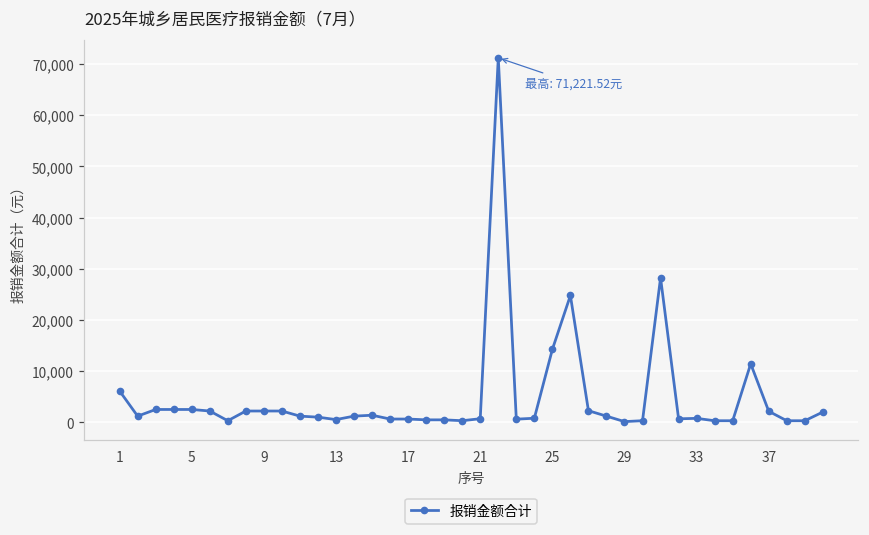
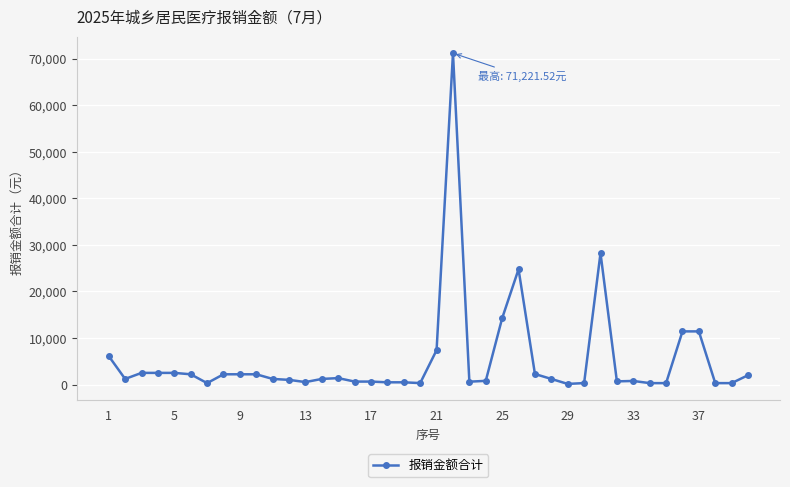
  {
    "1": "6,000",
    "5": "3,000",
    "9": "2,000",
    "13": "1,000",
    "17": "1,000",
-   "21": "1,000",
+   "21": "7,000",
    "25": "14,000",
    "29": "0",
    "33": "1,000",
-   "37": "2,000"
+   "37": "11,000"
  }
